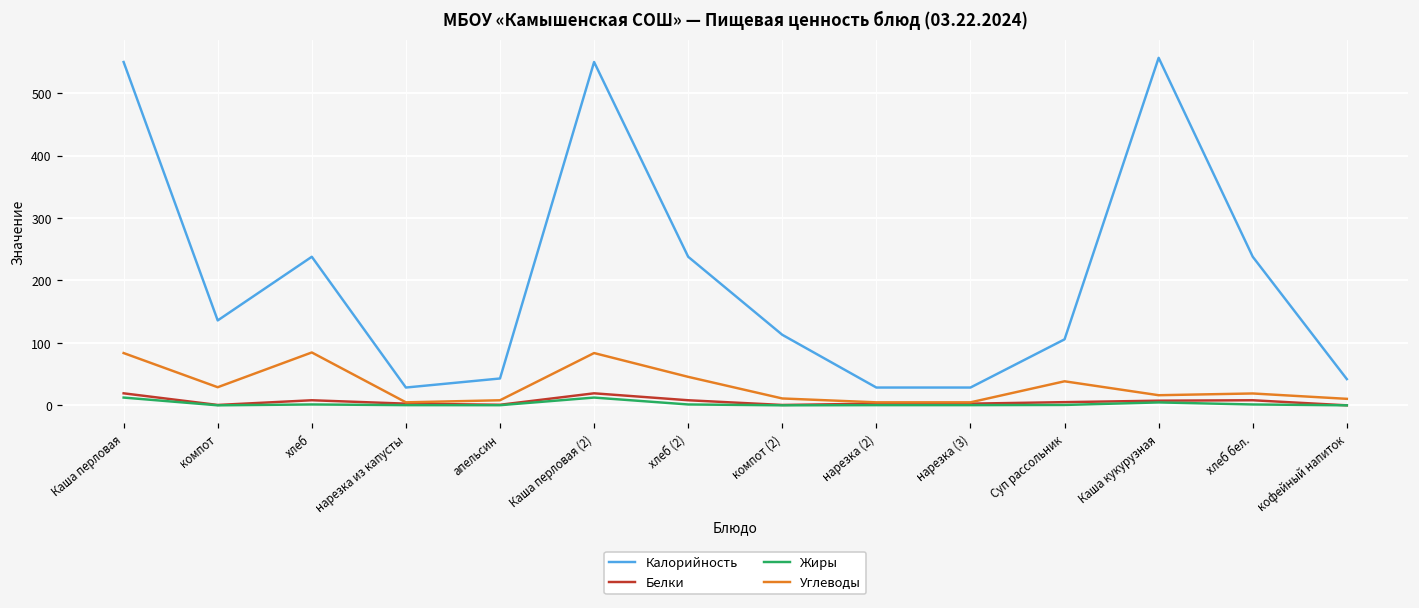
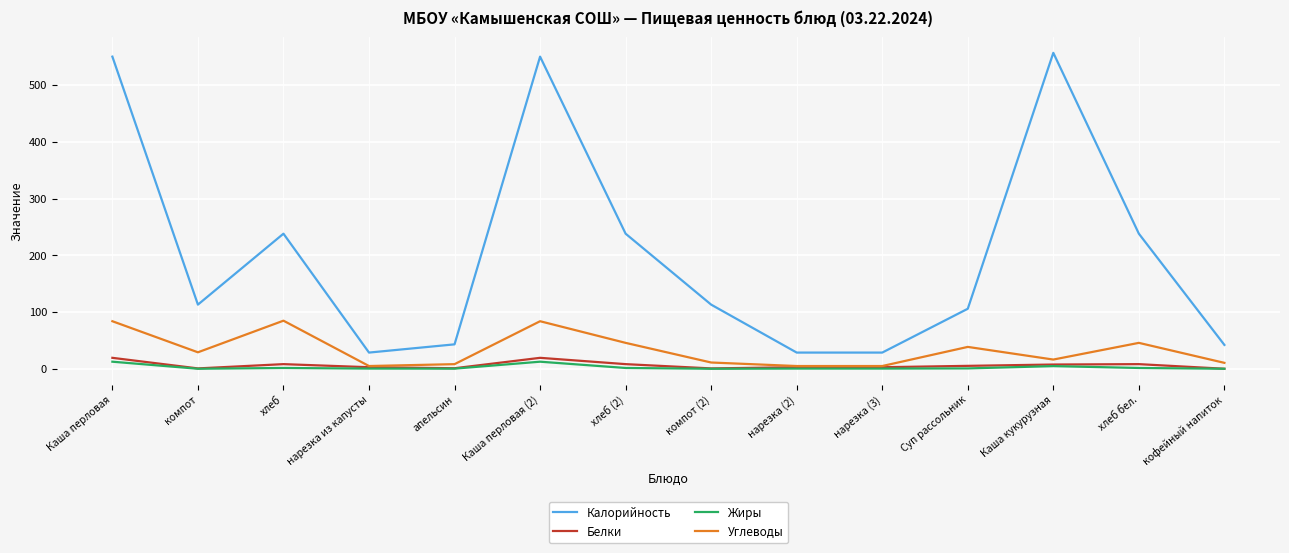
  {
    "Калорийность": {
      "Каша перловая": 550,
-     "компот": 140,
+     "компот": 110,
      "хлеб": 240,
      "нарезка из капусты": 30,
      "апельсин": 40,
      "Каша перловая (2)": 550,
      "хлеб (2)": 240,
      "компот (2)": 110,
      "нарезка (2)": 30,
      "нарезка (3)": 30,
      "Суп рассольник": 110,
      "Каша кукурузная": 560,
      "хлеб бел.": 240,
      "кофейный напиток": 40
    },
    "Белки": {
      "Каша перловая": 20,
      "хлеб": 10,
      "Каша перловая (2)": 20,
      "хлеб (2)": 10,
      "Суп рассольник": 10,
      "хлеб бел.": 10
    },
    "Жиры": {
      "Каша перловая": 10,
      "хлеб": 0,
      "Каша перловая (2)": 10,
      "хлеб (2)": 0,
      "Суп рассольник": 0,
      "хлеб бел.": 0
    },
    "Углеводы": {
      "Каша перловая": 80,
      "компот": 30,
      "хлеб": 80,
      "апельсин": 10,
      "Каша перловая (2)": 80,
      "хлеб (2)": 50,
      "компот (2)": 10,
      "Суп рассольник": 40,
      "Каша кукурузная": 20,
-     "хлеб бел.": 20,
+     "хлеб бел.": 50,
      "кофейный напиток": 10
    }
  }
